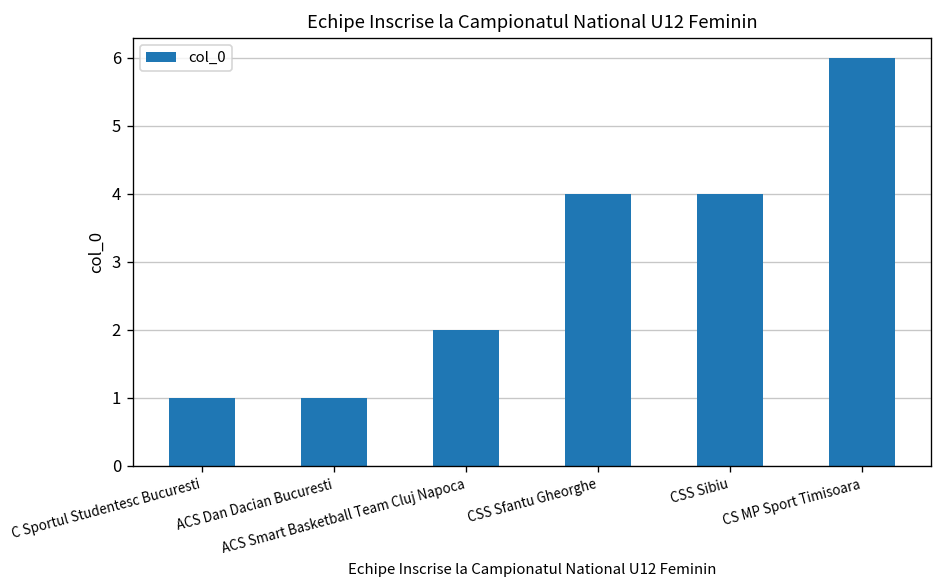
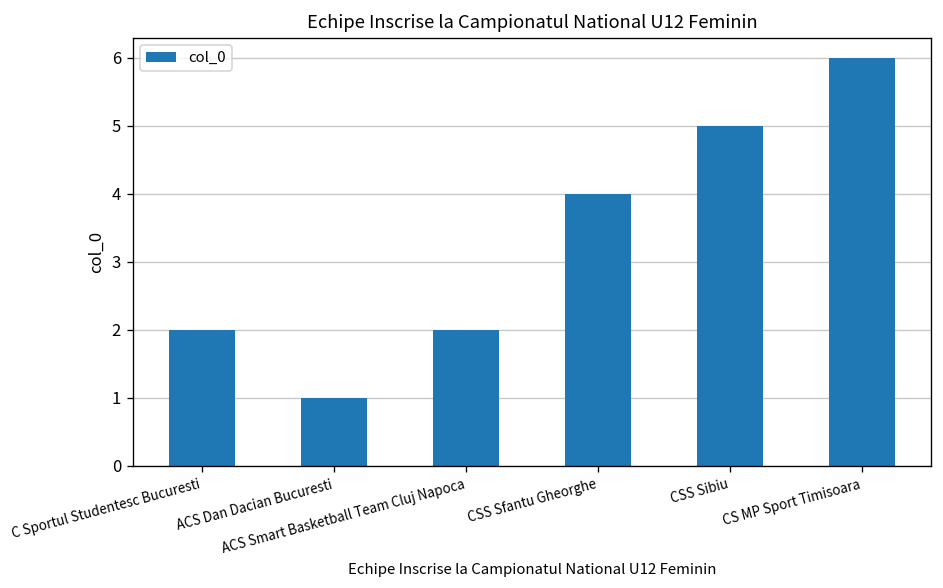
  {
-   "C Sportul Studentesc Bucuresti": 1,
+   "C Sportul Studentesc Bucuresti": 2,
    "ACS Dan Dacian Bucuresti": 1,
    "ACS Smart Basketball Team Cluj Napoca": 2,
    "CSS Sfantu Gheorghe": 4,
-   "CSS Sibiu": 4,
+   "CSS Sibiu": 5,
    "CS MP Sport Timisoara": 6
  }
